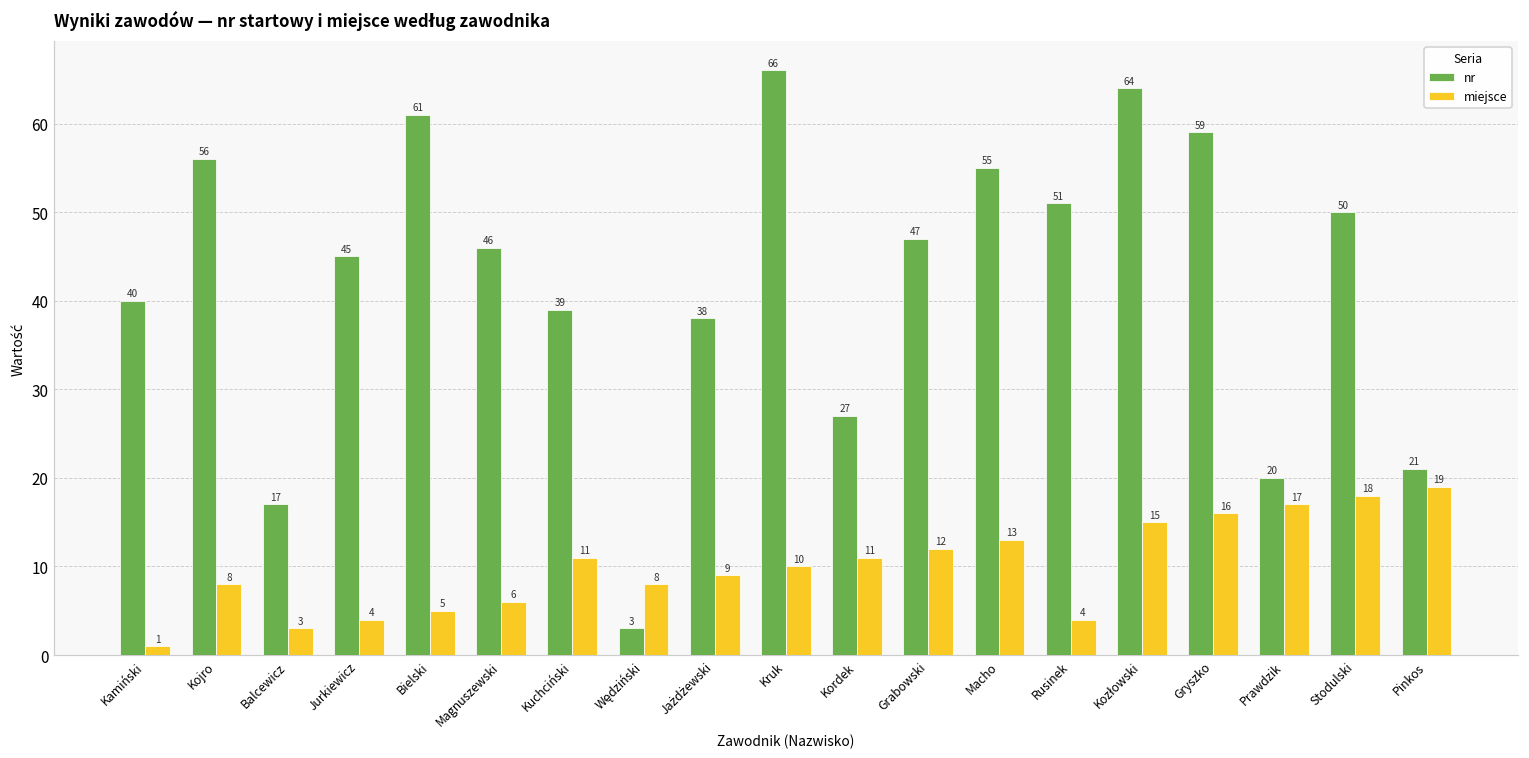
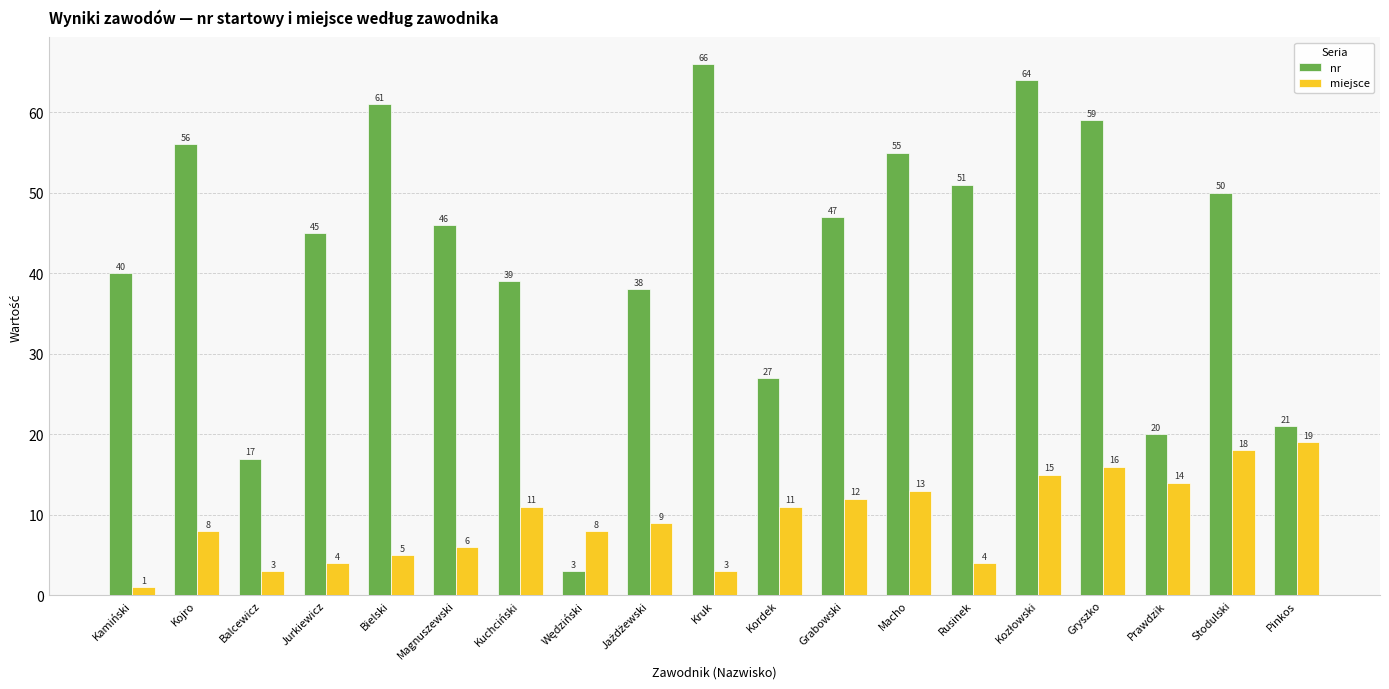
  {
    "nr": {
      "Kamiński": 40,
      "Kojro": 56,
      "Balcewicz": 17,
      "Jurkiewicz": 45,
      "Bielski": 61,
      "Magnuszewski": 46,
      "Kuchciński": 39,
      "Wędziński": 3,
      "Jażdżewski": 38,
      "Kruk": 66,
      "Kordek": 27,
      "Grabowski": 47,
      "Macho": 55,
      "Rusinek": 51,
      "Kozłowski": 64,
      "Gryszko": 59,
      "Prawdzik": 20,
      "Stodulski": 50,
      "Pinkos": 21
    },
    "miejsce": {
      "Kamiński": 1,
      "Kojro": 8,
      "Balcewicz": 3,
      "Jurkiewicz": 4,
      "Bielski": 5,
      "Magnuszewski": 6,
      "Kuchciński": 11,
      "Wędziński": 8,
      "Jażdżewski": 9,
-     "Kruk": 10,
+     "Kruk": 3,
      "Kordek": 11,
      "Grabowski": 12,
      "Macho": 13,
      "Rusinek": 4,
      "Kozłowski": 15,
      "Gryszko": 16,
-     "Prawdzik": 17,
+     "Prawdzik": 14,
      "Stodulski": 18,
      "Pinkos": 19
    }
  }
